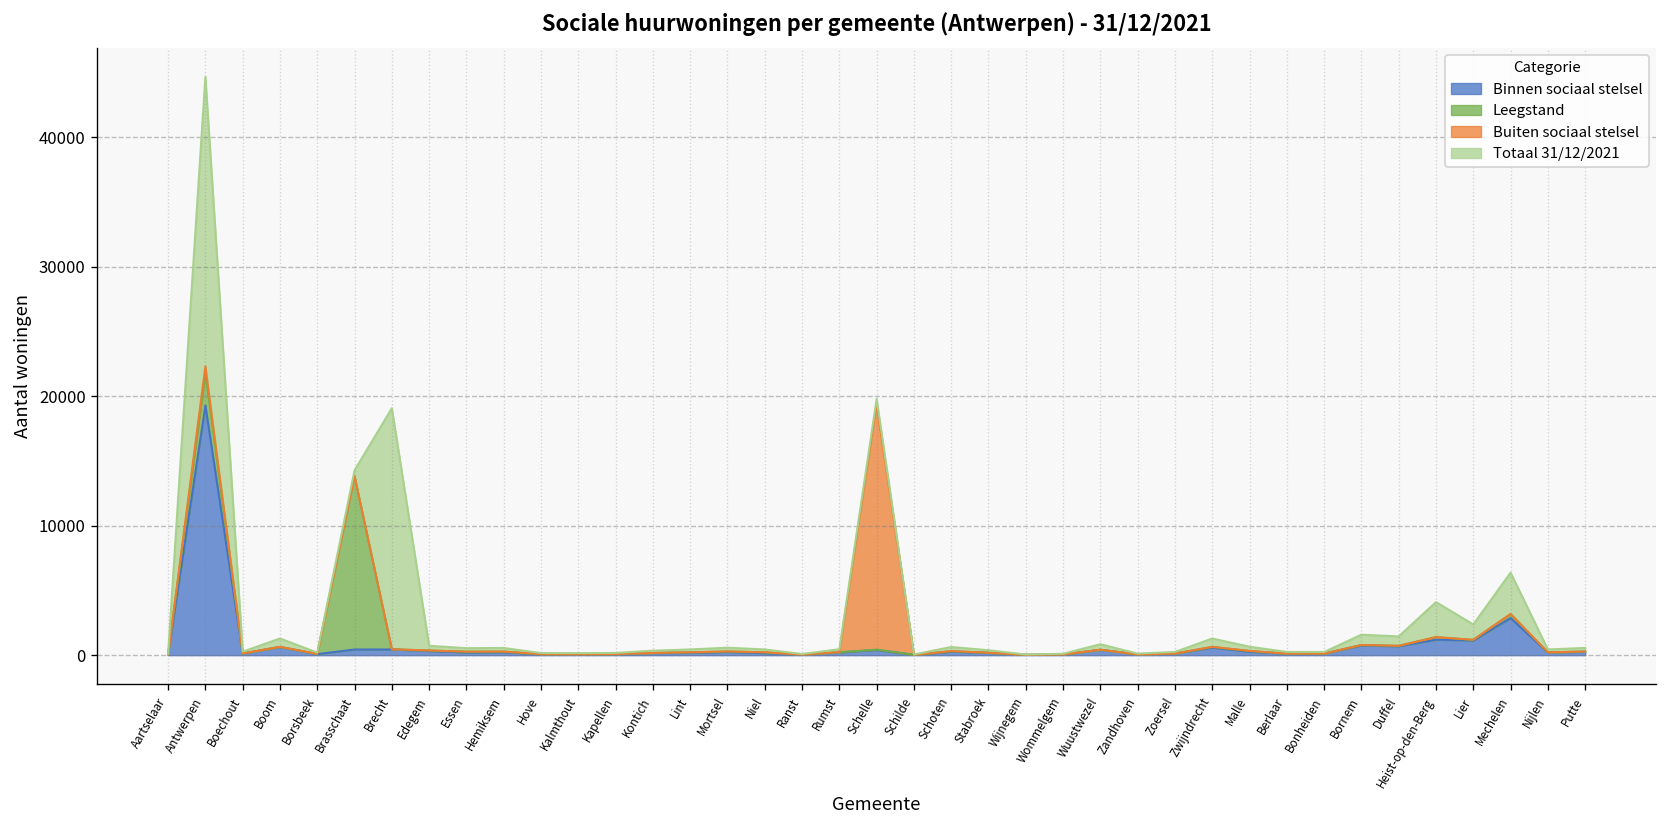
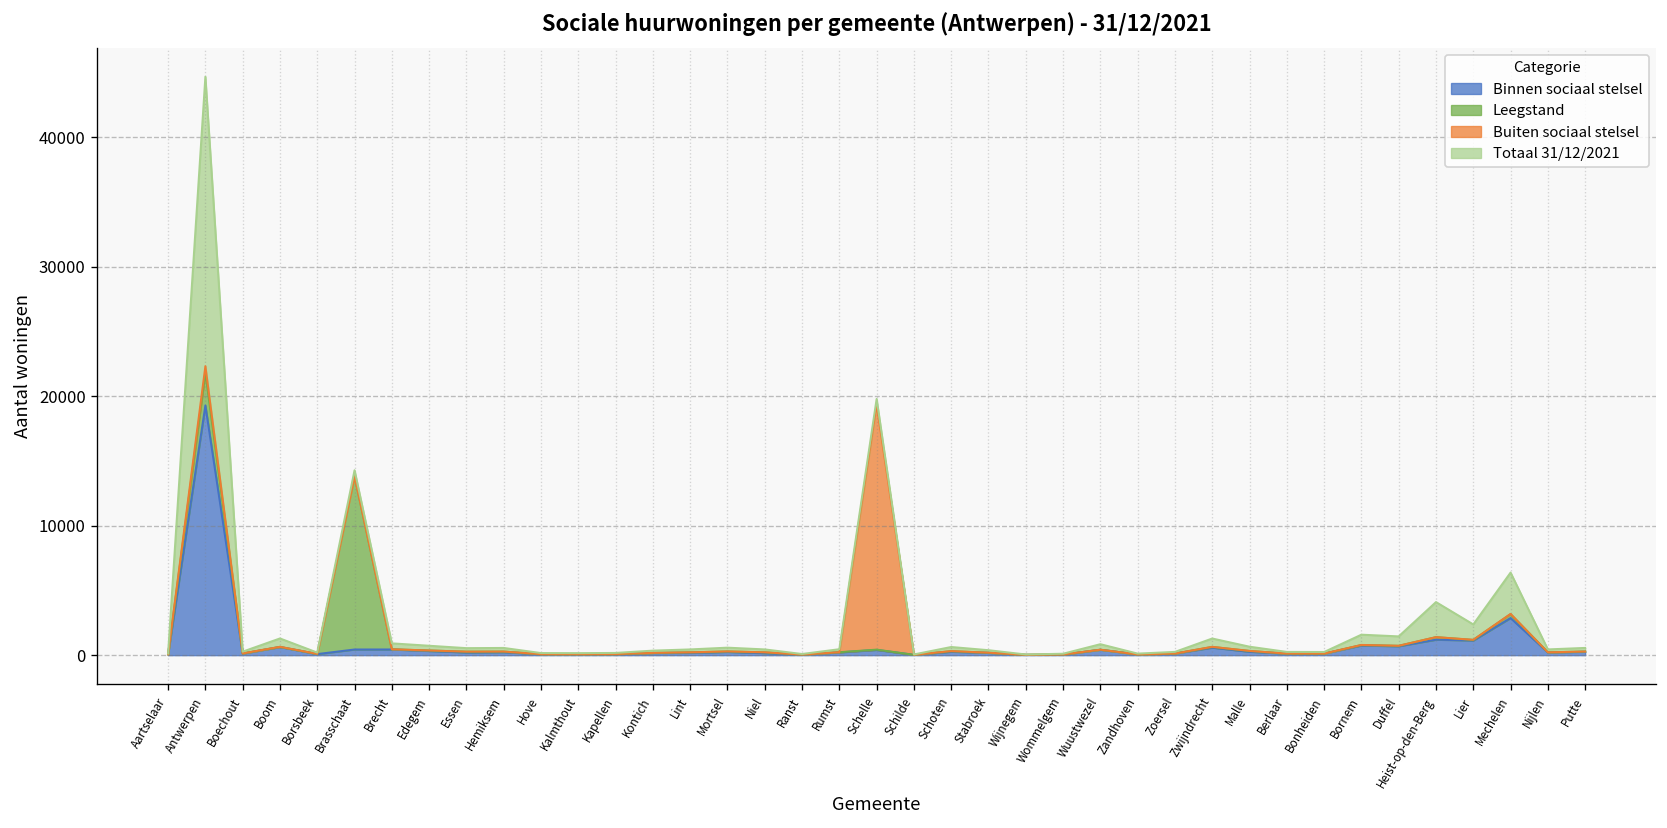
  {
    "Binnen sociaal stelsel": {
      "Antwerpen": 19300,
      "Brasschaat": 400,
      "Mechelen": 2900
    },
    "Leegstand": {
      "Antwerpen": 2500
    },
    "Buiten sociaal stelsel": {
      "Antwerpen": 500,
      "Schelle": 18900
    },
    "Totaal 31/12/2021": {
      "Antwerpen": 22400,
      "Boom": 600,
      "Brasschaat": 500,
-     "Brecht": 18600,
+     "Brecht": 500,
      "Edegem": 400,
      "Essen": 300,
      "Hemiksem": 300,
      "Mortsel": 300,
      "Schelle": 400,
      "Schoten": 300,
      "Wuustwezel": 400,
      "Zwijndrecht": 600,
      "Malle": 300,
      "Bornem": 800,
      "Duffel": 700,
      "Heist-op-den-Berg": 2700,
      "Lier": 1200,
      "Mechelen": 3200,
      "Putte": 300
    }
  }
